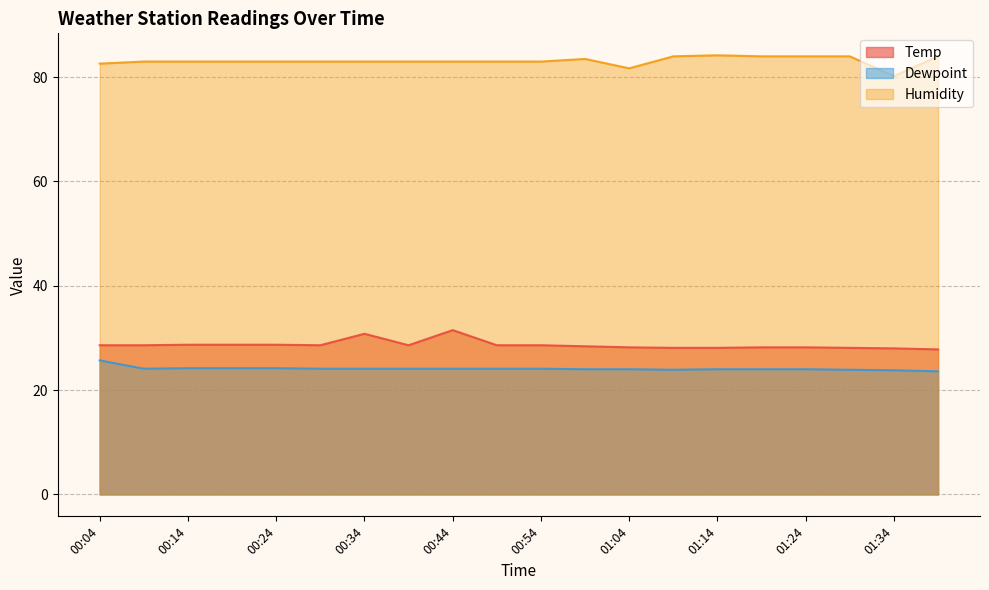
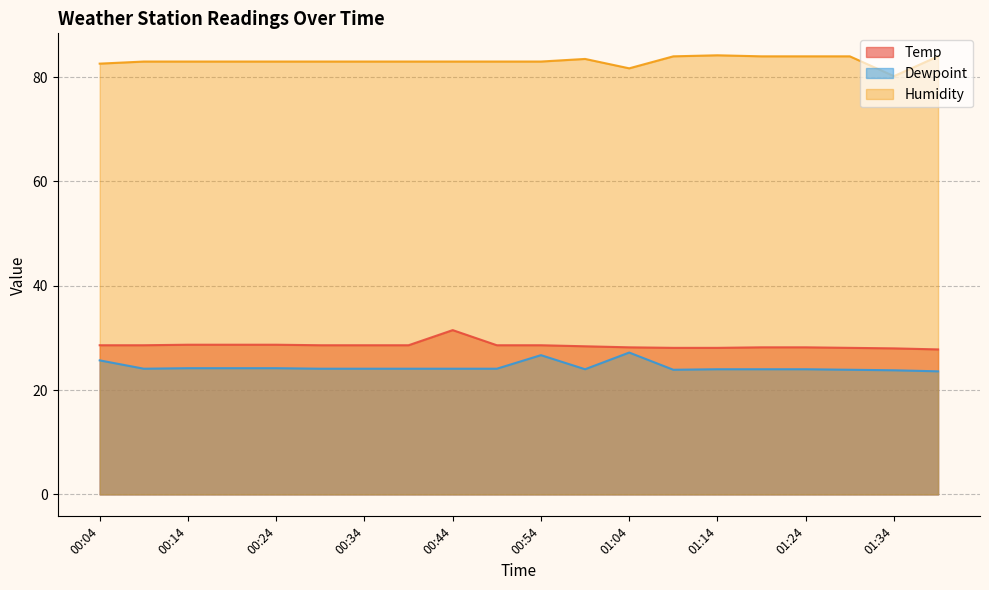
  {
    "Temp": {
      "00:04": 29,
      "00:14": 29,
      "00:24": 29,
-     "00:34": 31,
+     "00:34": 29,
      "00:44": 32,
      "00:54": 29,
      "01:04": 28,
      "01:14": 28,
      "01:24": 28,
      "01:34": 28
    },
    "Dewpoint": {
      "00:04": 26,
      "00:14": 24,
      "00:24": 24,
      "00:34": 24,
      "00:44": 24,
-     "00:54": 24,
-     "01:04": 24,
+     "00:54": 27,
+     "01:04": 27,
      "01:14": 24,
      "01:24": 24,
      "01:34": 24
    },
    "Humidity": {
      "00:04": 83,
      "00:14": 83,
      "00:24": 83,
      "00:34": 83,
      "00:44": 83,
      "00:54": 83,
      "01:04": 82,
      "01:14": 84,
      "01:24": 84
    }
  }
